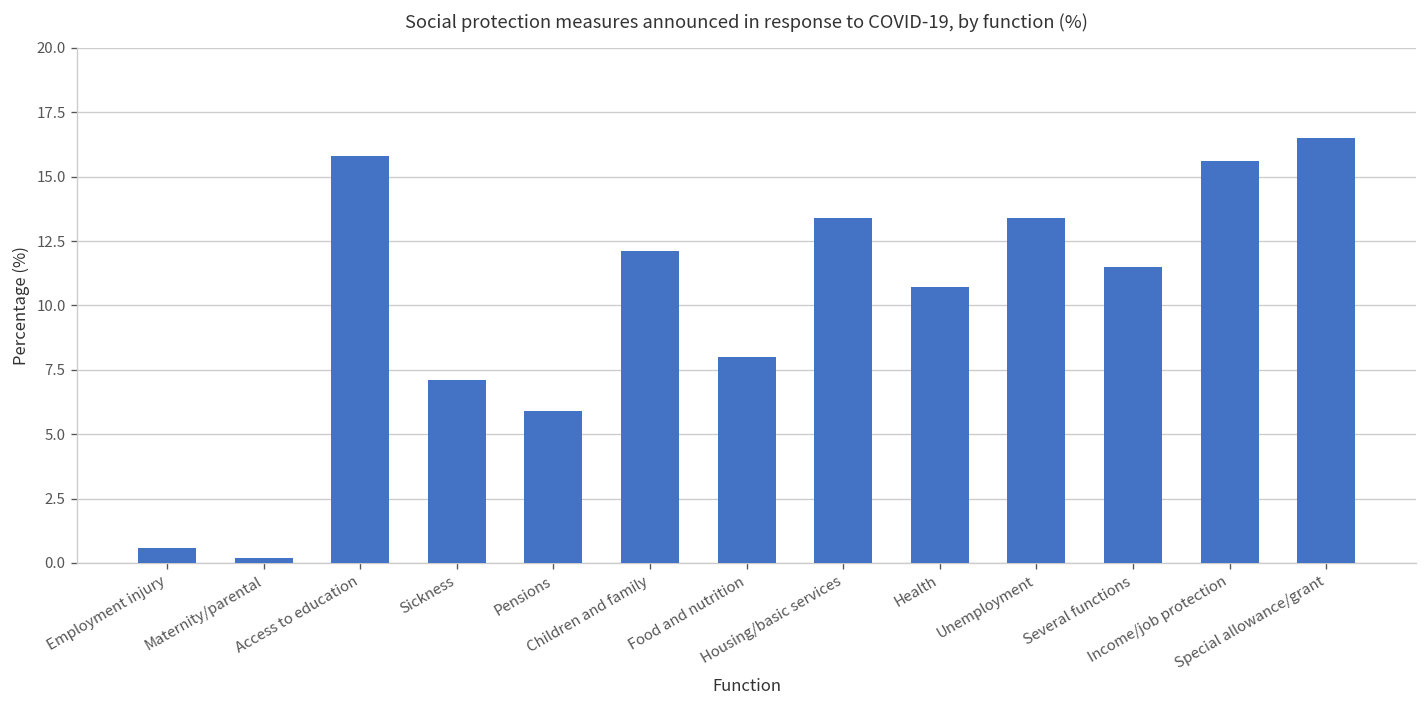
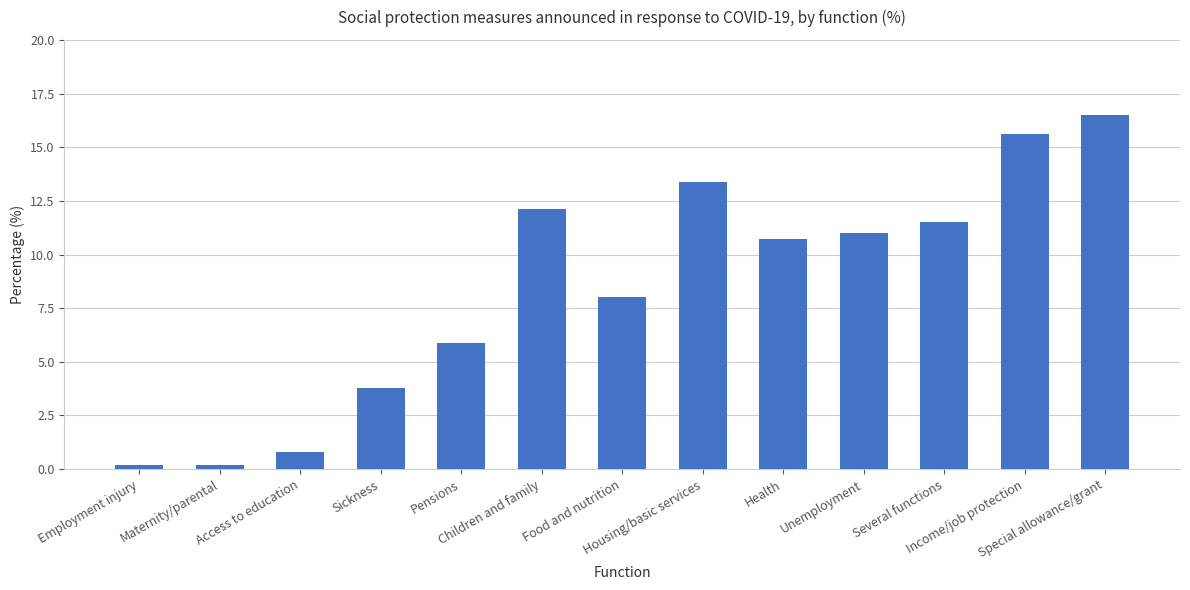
  {
-   "Employment injury": 0.6,
+   "Employment injury": 0.2,
    "Maternity/parental": 0.2,
-   "Access to education": 15.8,
-   "Sickness": 7.1,
+   "Access to education": 0.8,
+   "Sickness": 3.8,
    "Pensions": 5.9,
    "Children and family": 12.1,
    "Food and nutrition": 8.0,
    "Housing/basic services": 13.4,
    "Health": 10.7,
-   "Unemployment": 13.4,
+   "Unemployment": 11.0,
    "Several functions": 11.5,
    "Income/job protection": 15.6,
    "Special allowance/grant": 16.5
  }
